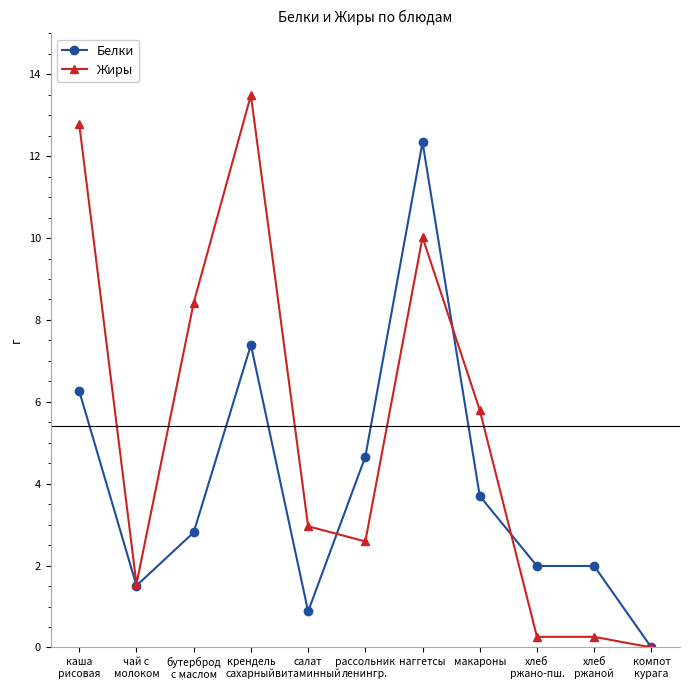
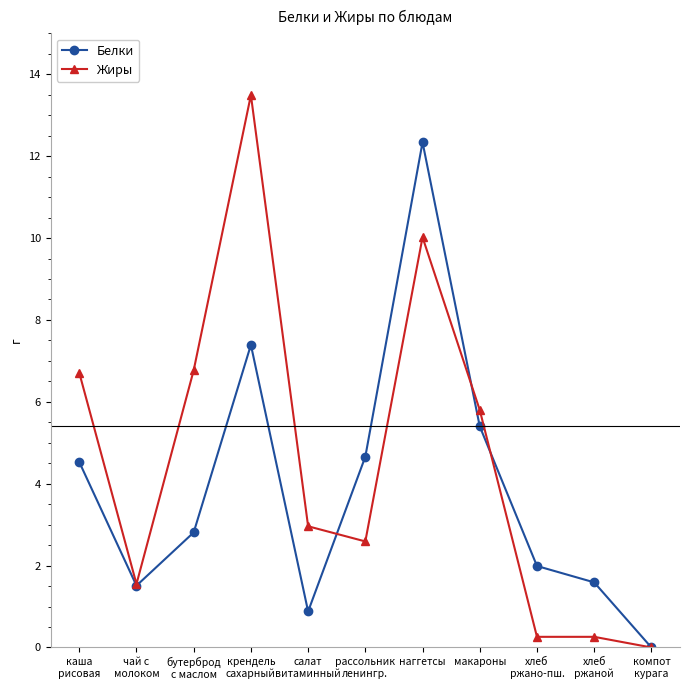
  {
    "Белки": {
-     "каша рисовая": 6.3,
+     "каша рисовая": 4.5,
      "бутерброд с маслом": 2.8,
      "крендель сахарный": 7.4,
      "салат витаминный": 0.9,
      "рассольник ленингр.": 4.7,
      "наггетсы": 12.3,
-     "макароны": 3.7,
+     "макароны": 5.4,
      "хлеб ржано-пш.": 2.0,
-     "хлеб ржаной": 2.0
+     "хлеб ржаной": 1.6
    },
    "Жиры": {
-     "каша рисовая": 12.8,
-     "бутерброд с маслом": 8.4,
+     "каша рисовая": 6.7,
+     "бутерброд с маслом": 6.8,
      "крендель сахарный": 13.5,
      "салат витаминный": 3.0,
      "рассольник ленингр.": 2.6,
      "наггетсы": 10.0,
      "макароны": 5.8,
      "хлеб ржано-пш.": 0.3,
      "хлеб ржаной": 0.3
    }
  }
